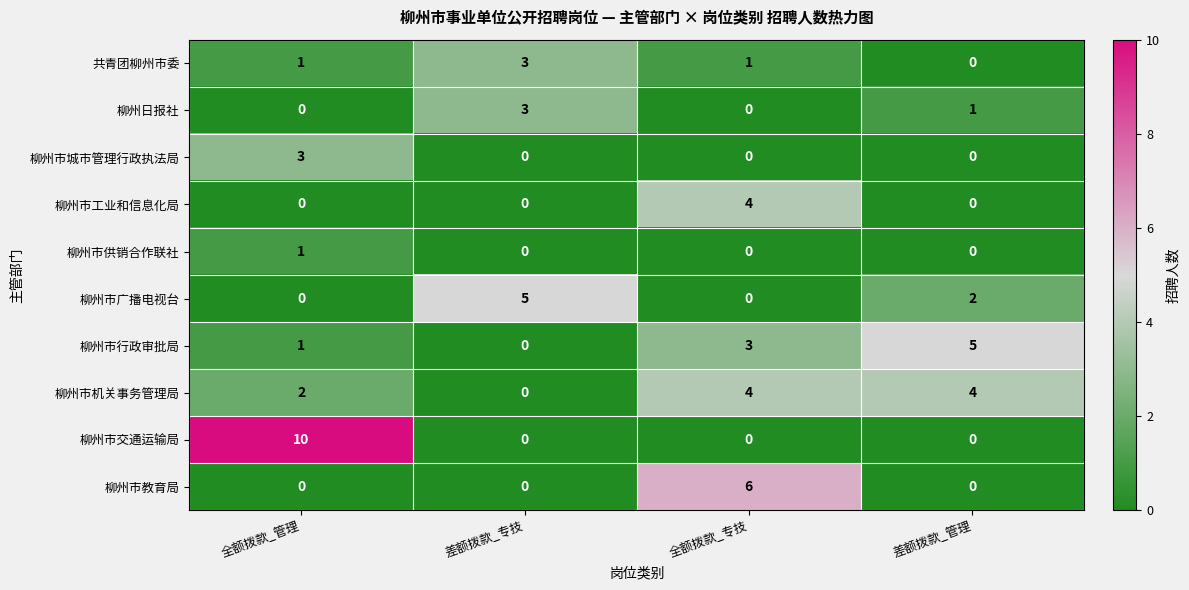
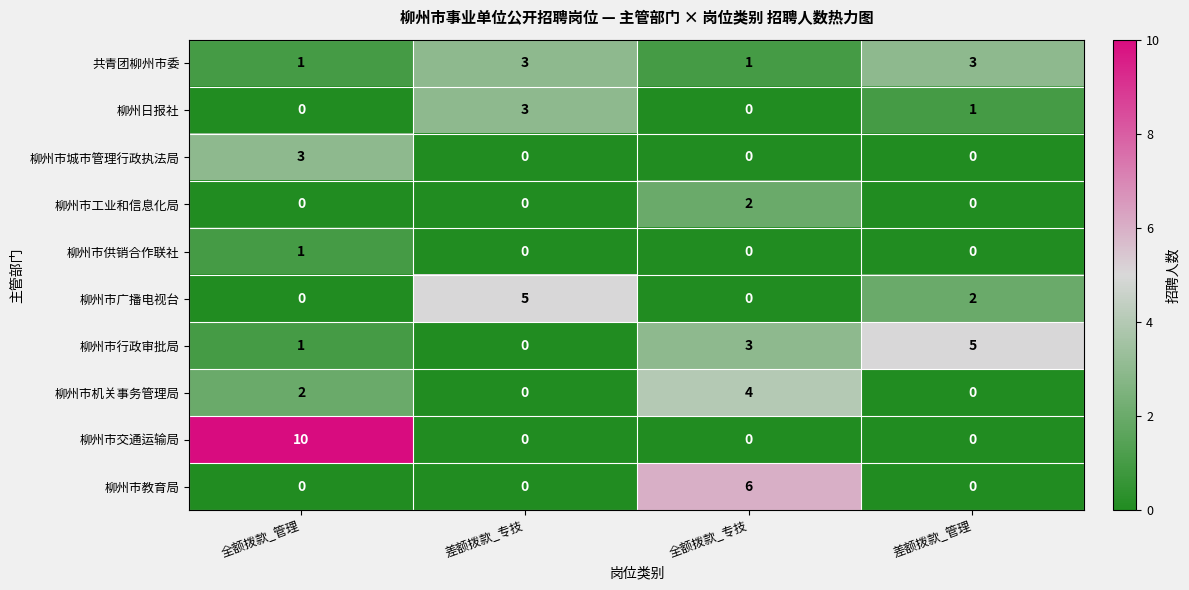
  {
    "共青团柳州市委": {
      "全额拨款_管理": 1,
      "差额拨款_专技": 3,
      "全额拨款_专技": 1,
-     "差额拨款_管理": 0
+     "差额拨款_管理": 3
    },
    "柳州日报社": {
      "全额拨款_管理": 0,
      "差额拨款_专技": 3,
      "全额拨款_专技": 0,
      "差额拨款_管理": 1
    },
    "柳州市城市管理行政执法局": {
      "全额拨款_管理": 3,
      "差额拨款_专技": 0,
      "全额拨款_专技": 0,
      "差额拨款_管理": 0
    },
    "柳州市工业和信息化局": {
      "全额拨款_管理": 0,
      "差额拨款_专技": 0,
-     "全额拨款_专技": 4,
+     "全额拨款_专技": 2,
      "差额拨款_管理": 0
    },
    "柳州市供销合作联社": {
      "全额拨款_管理": 1,
      "差额拨款_专技": 0,
      "全额拨款_专技": 0,
      "差额拨款_管理": 0
    },
    "柳州市广播电视台": {
      "全额拨款_管理": 0,
      "差额拨款_专技": 5,
      "全额拨款_专技": 0,
      "差额拨款_管理": 2
    },
    "柳州市行政审批局": {
      "全额拨款_管理": 1,
      "差额拨款_专技": 0,
      "全额拨款_专技": 3,
      "差额拨款_管理": 5
    },
    "柳州市机关事务管理局": {
      "全额拨款_管理": 2,
      "差额拨款_专技": 0,
      "全额拨款_专技": 4,
-     "差额拨款_管理": 4
+     "差额拨款_管理": 0
    },
    "柳州市交通运输局": {
      "全额拨款_管理": 10,
      "差额拨款_专技": 0,
      "全额拨款_专技": 0,
      "差额拨款_管理": 0
    },
    "柳州市教育局": {
      "全额拨款_管理": 0,
      "差额拨款_专技": 0,
      "全额拨款_专技": 6,
      "差额拨款_管理": 0
    }
  }
